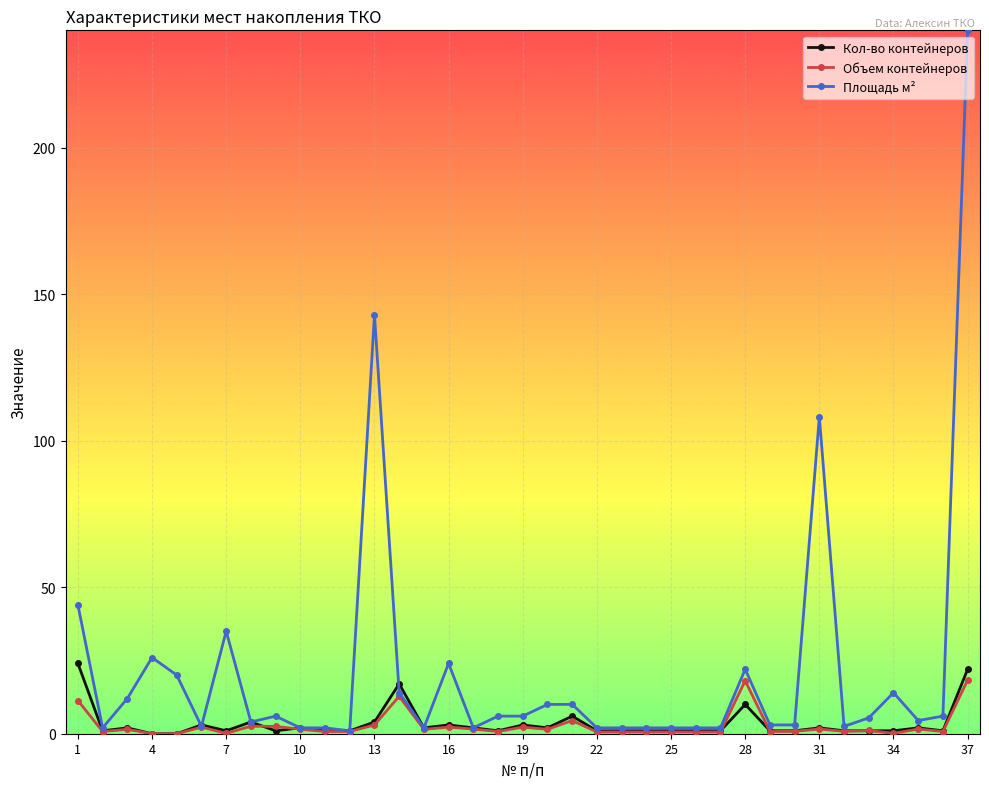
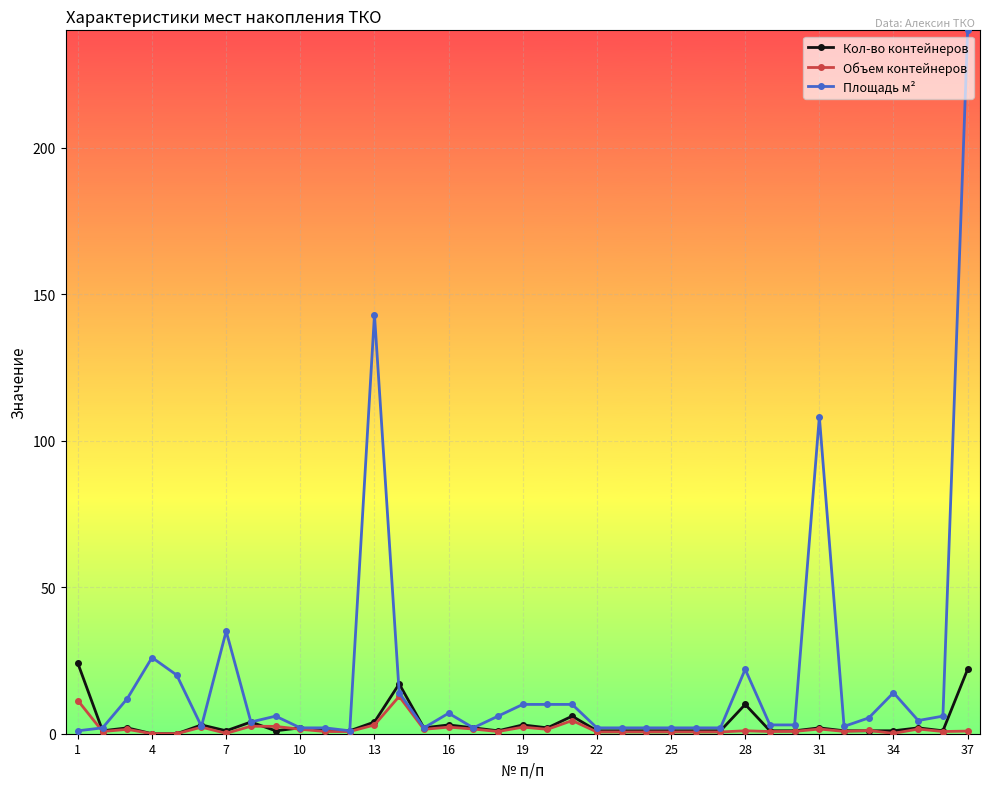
  {
    "Кол-во контейнеров": {
      "1": 24,
      "7": 1,
      "13": 4,
      "28": 10,
      "34": 1,
      "37": 22
    },
    "Объем контейнеров": {
      "1": 11,
      "7": 0,
      "13": 3,
-     "28": 18,
+     "28": 1,
      "34": 0,
-     "37": 18
+     "37": 1
    },
    "Площадь м²": {
-     "1": 44,
+     "1": 1,
      "4": 26,
      "7": 35,
      "13": 143,
-     "16": 24,
-     "19": 6,
+     "16": 7,
+     "19": 10,
      "22": 2,
      "25": 2,
      "28": 22,
      "31": 108,
      "34": 14,
      "37": 240
    }
  }
